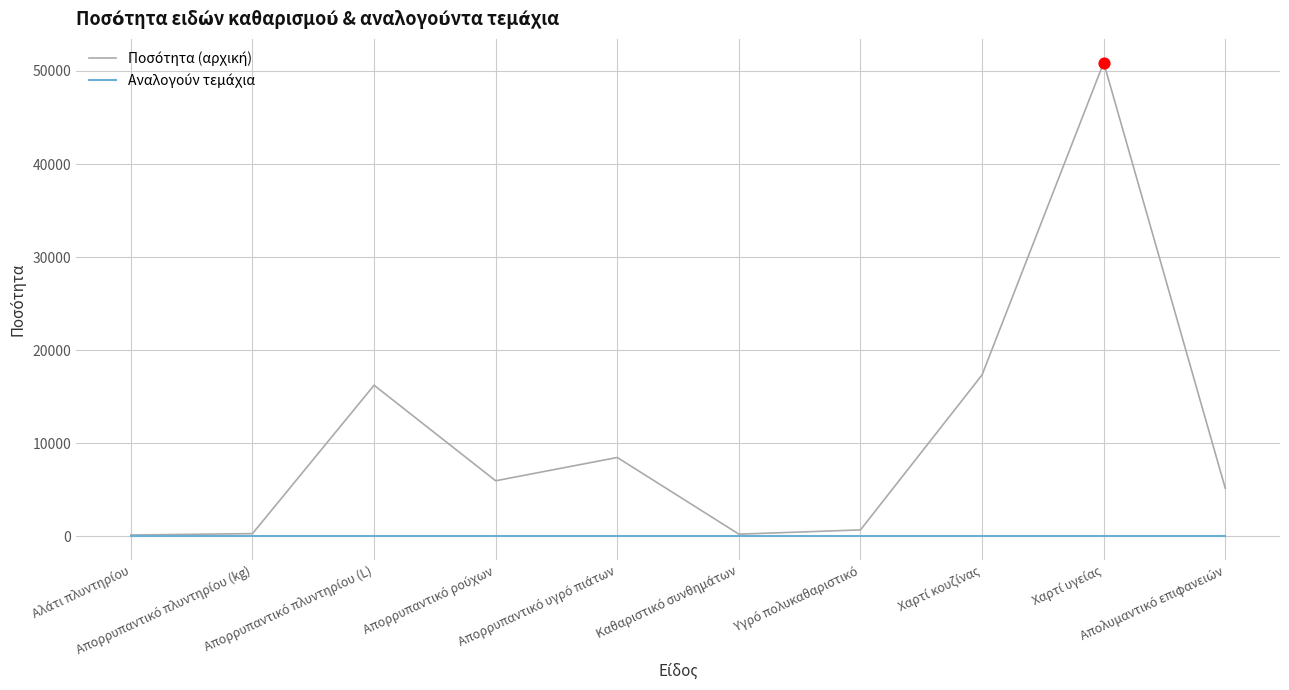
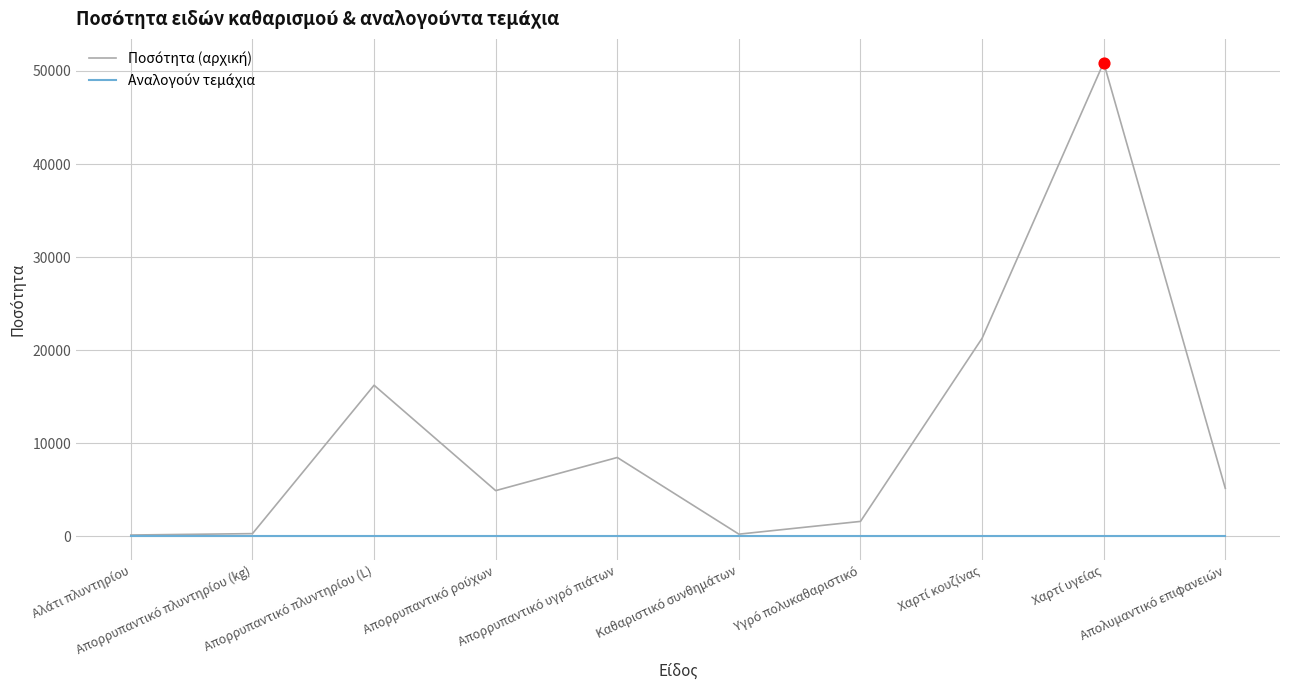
  {
    "Ποσότητα (αρχική)": {
      "Απορρυπαντικό πλυντηρίου (kg)": 0,
      "Απορρυπαντικό πλυντηρίου (L)": 16000,
-     "Απορρυπαντικό ρούχων": 6000,
+     "Απορρυπαντικό ρούχων": 5000,
      "Απορρυπαντικό υγρό πιάτων": 8000,
-     "Υγρό πολυκαθαριστικό": 1000,
-     "Χαρτί κουζίνας": 17000,
+     "Υγρό πολυκαθαριστικό": 2000,
+     "Χαρτί κουζίνας": 21000,
      "Απολυμαντικό επιφανειών": 5000
    },
    "Αναλογούν τεμάχια": {
      "Απορρυπαντικό πλυντηρίου (kg)": 0,
      "Απορρυπαντικό πλυντηρίου (L)": 0,
      "Απορρυπαντικό ρούχων": 0,
      "Απορρυπαντικό υγρό πιάτων": 0,
      "Υγρό πολυκαθαριστικό": 0,
      "Χαρτί κουζίνας": 0,
      "Χαρτί υγείας": 0,
      "Απολυμαντικό επιφανειών": 0
    }
  }
